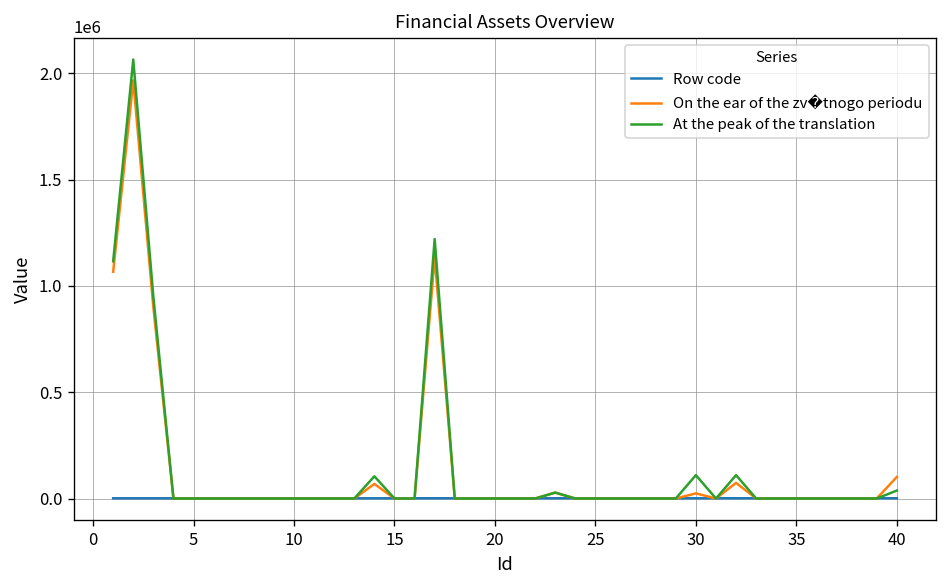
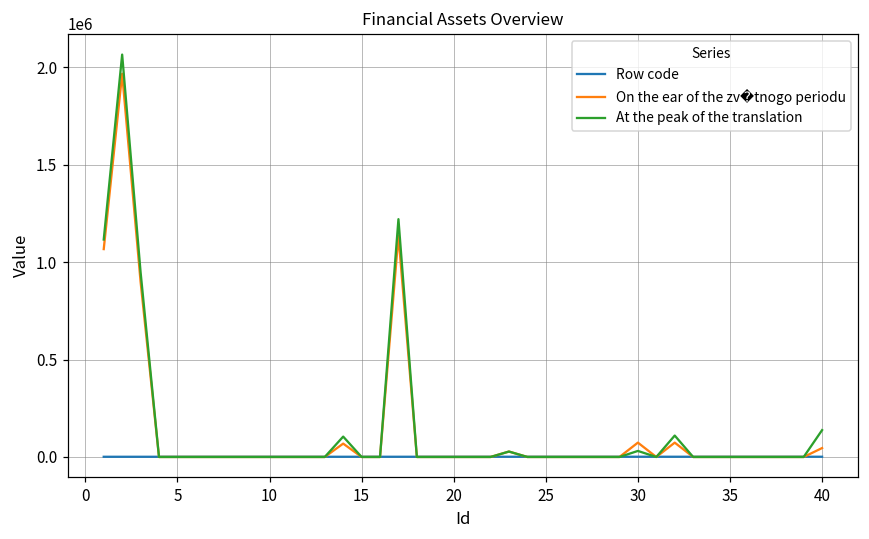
  {
    "Row code": {
      "30": 0,
      "40": 0
    },
    "On the ear of the zv�tnogo periodu": {
-     "30": 20000,
-     "40": 100000
+     "30": 70000,
+     "40": 50000
    },
    "At the peak of the translation": {
-     "30": 110000,
-     "40": 40000
+     "30": 30000,
+     "40": 140000
    }
  }
